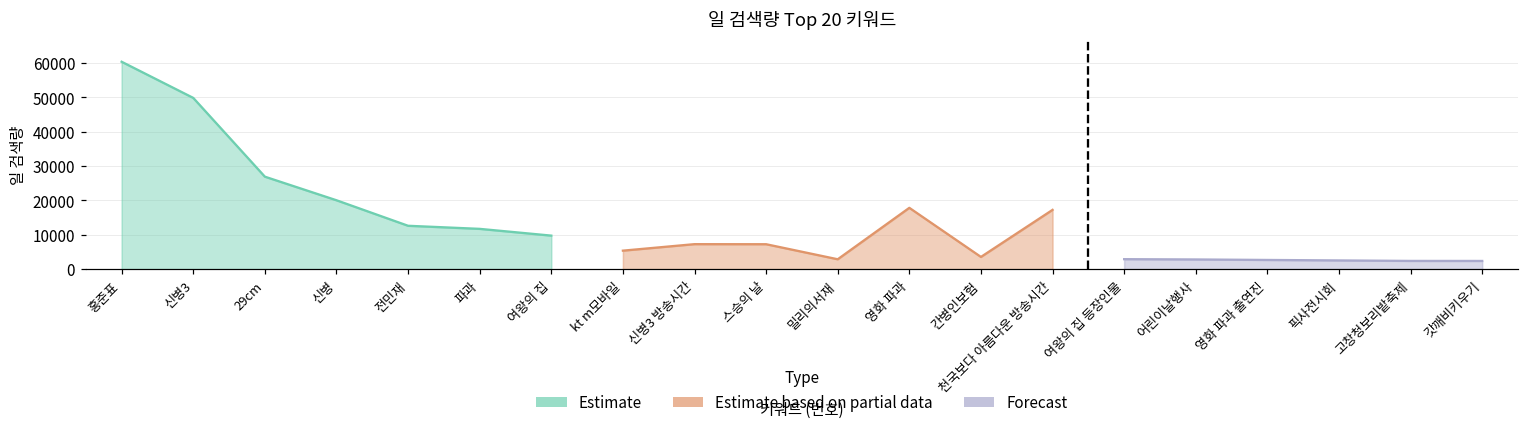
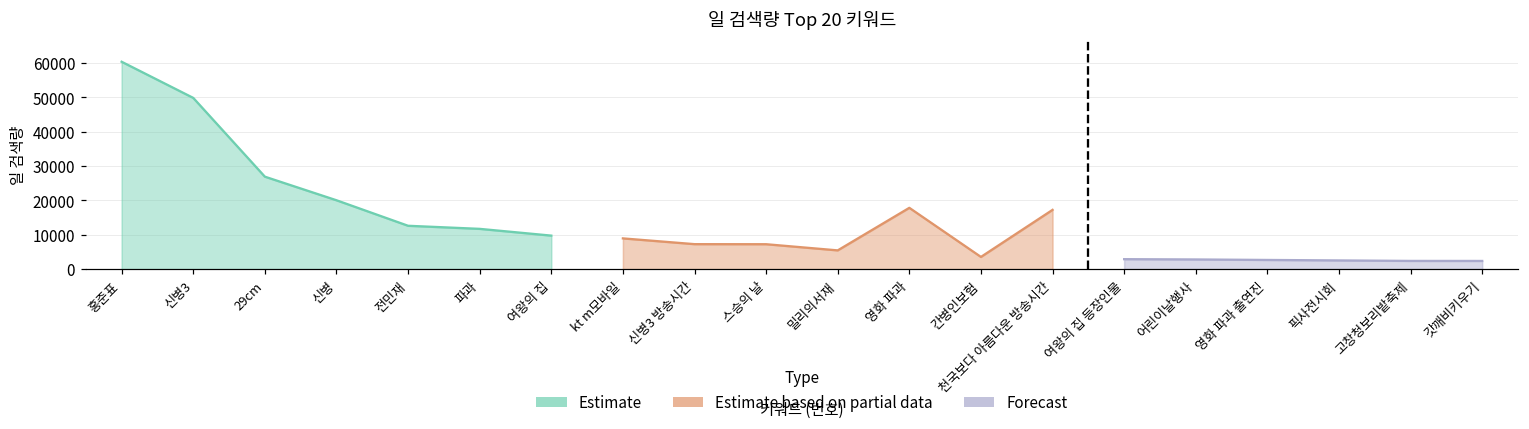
  {
    "Estimate based on partial data": {
-     "kt m모바일": 5000,
+     "kt m모바일": 9000,
      "신병3 방송시간": 7000,
      "스승의 날": 7000,
-     "밀리의서재": 3000,
+     "밀리의서재": 5000,
      "영화 파과": 18000,
      "간병인보험": 4000,
      "천국보다 아름다운 방송시간": 17000
    }
  }
